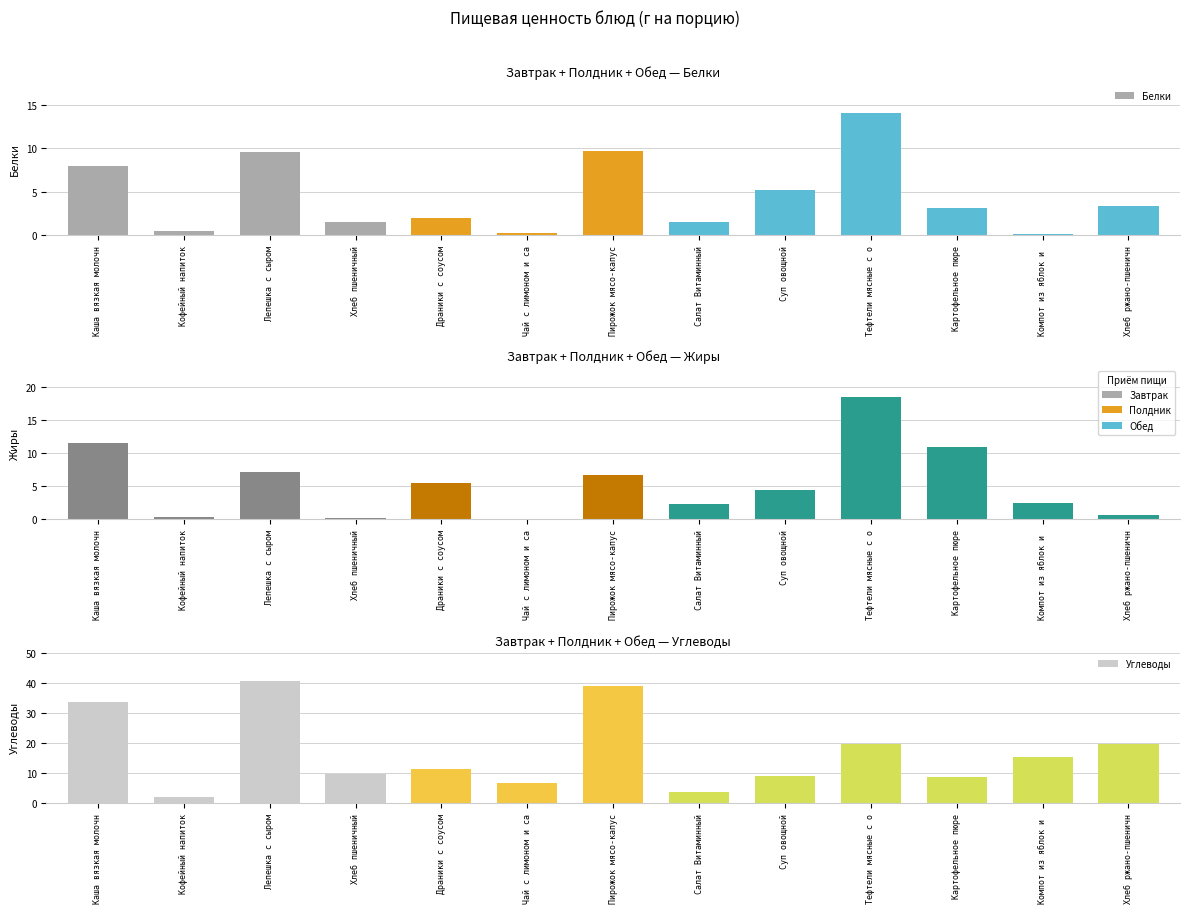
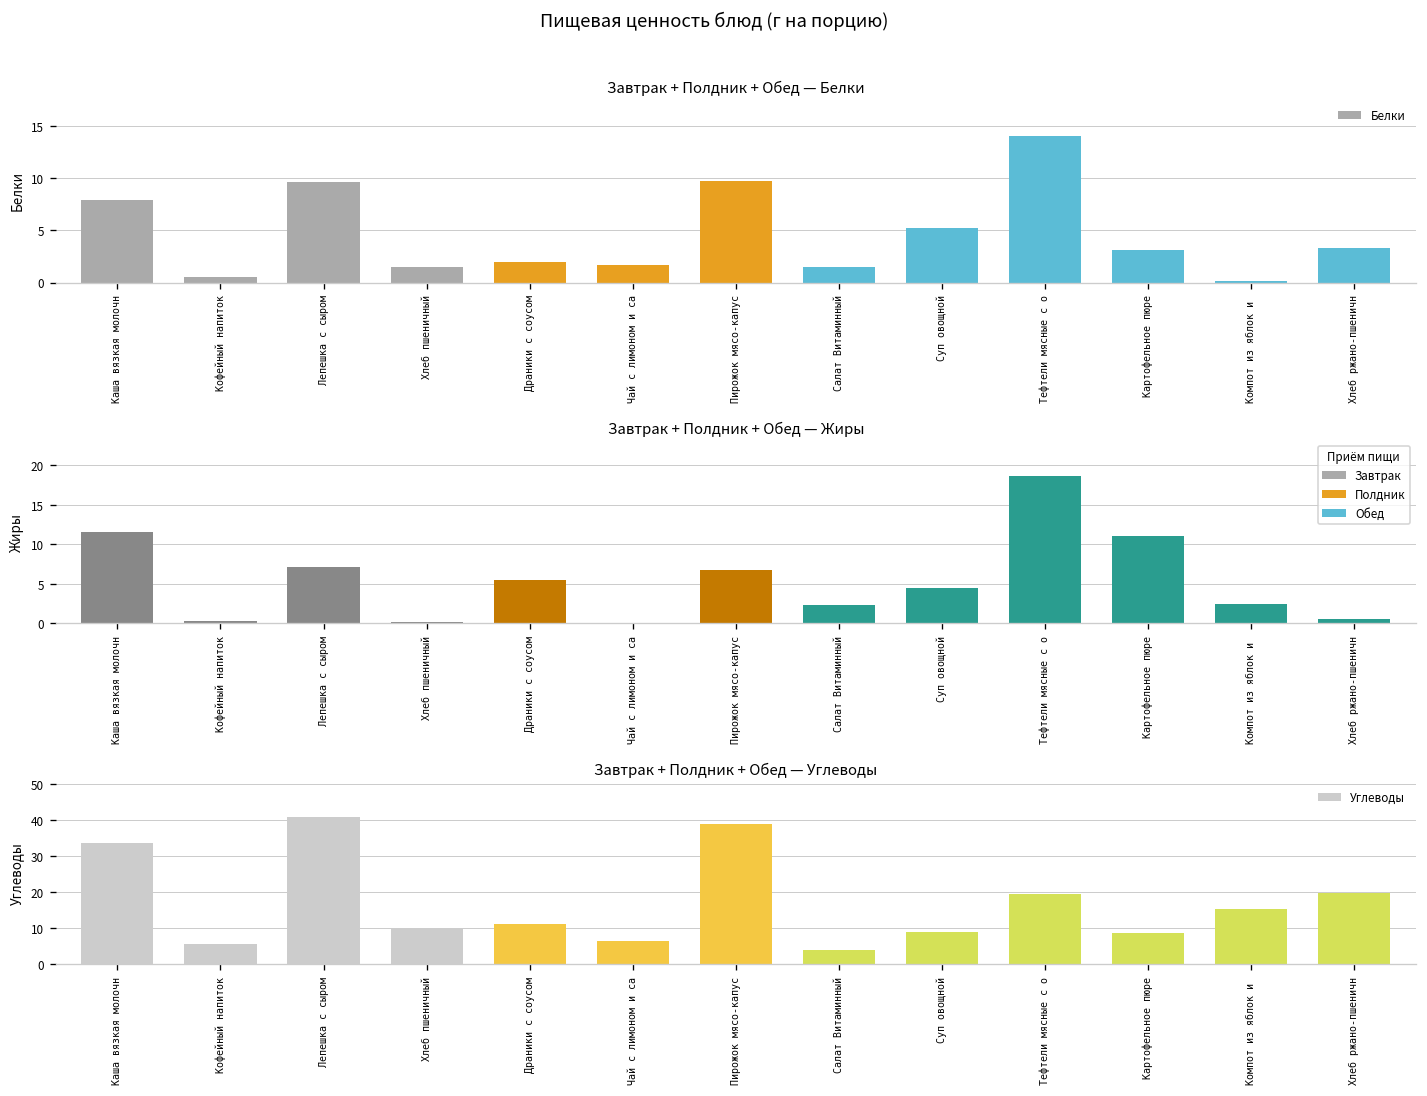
  {
    "Завтрак + Полдник + Обед — Белки": {
      "Каша вязкая молочн": 8,
      "Кофейный напиток": 1,
      "Лепешка с сыром": 10,
      "Хлеб пшеничный": 2,
      "Драники с соусом": 2,
-     "Чай с лимоном и са": 0,
+     "Чай с лимоном и са": 2,
      "Пирожок мясо-капус": 10,
      "Салат Витаминный": 2,
      "Суп овощной": 5,
      "Тефтели мясные с о": 14,
      "Картофельное пюре": 3,
      "Хлеб ржано-пшеничн": 3
    },
    "Завтрак + Полдник + Обед — Жиры": {
      "Каша вязкая молочн": 12,
      "Лепешка с сыром": 7,
      "Драники с соусом": 6,
      "Пирожок мясо-капус": 7,
      "Салат Витаминный": 2,
      "Суп овощной": 5,
      "Тефтели мясные с о": 19,
      "Картофельное пюре": 11,
      "Компот из яблок и": 3,
      "Хлеб ржано-пшеничн": 1
    },
    "Завтрак + Полдник + Обед — Углеводы": {
      "Каша вязкая молочн": 34,
-     "Кофейный напиток": 2,
+     "Кофейный напиток": 6,
      "Лепешка с сыром": 41,
      "Хлеб пшеничный": 10,
      "Драники с соусом": 11,
      "Чай с лимоном и са": 7,
      "Пирожок мясо-капус": 39,
      "Салат Витаминный": 4,
      "Суп овощной": 9,
      "Тефтели мясные с о": 20,
      "Картофельное пюре": 9,
      "Компот из яблок и": 15,
      "Хлеб ржано-пшеничн": 20
    }
  }
